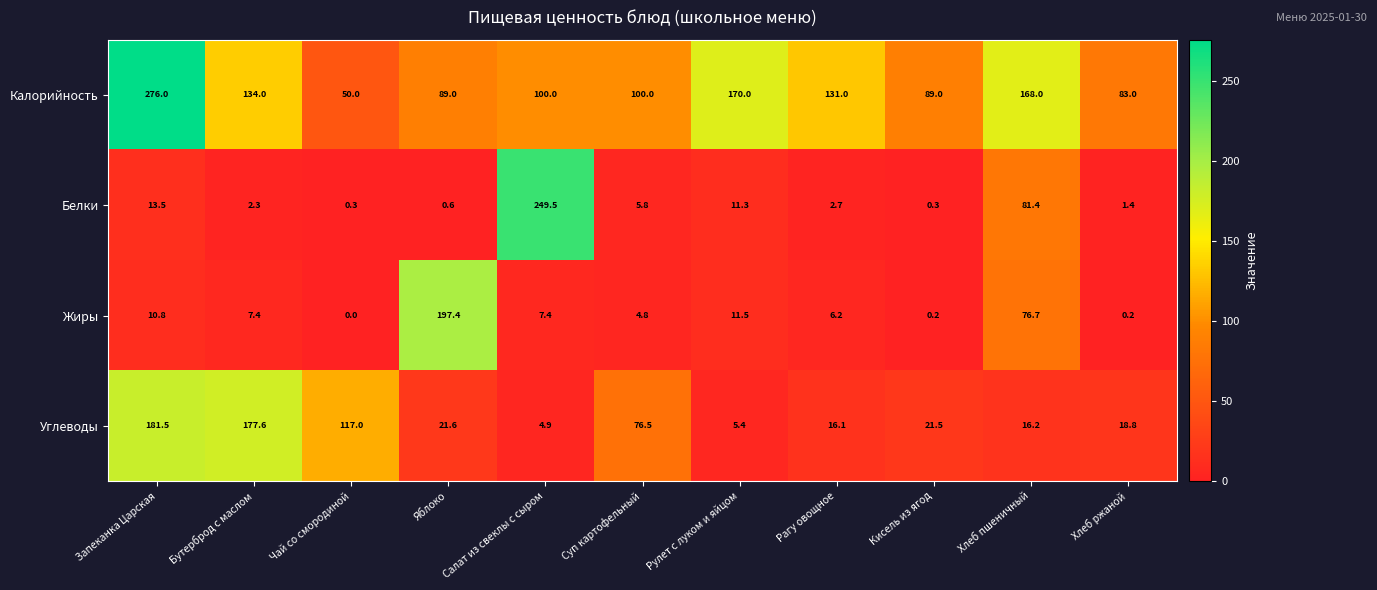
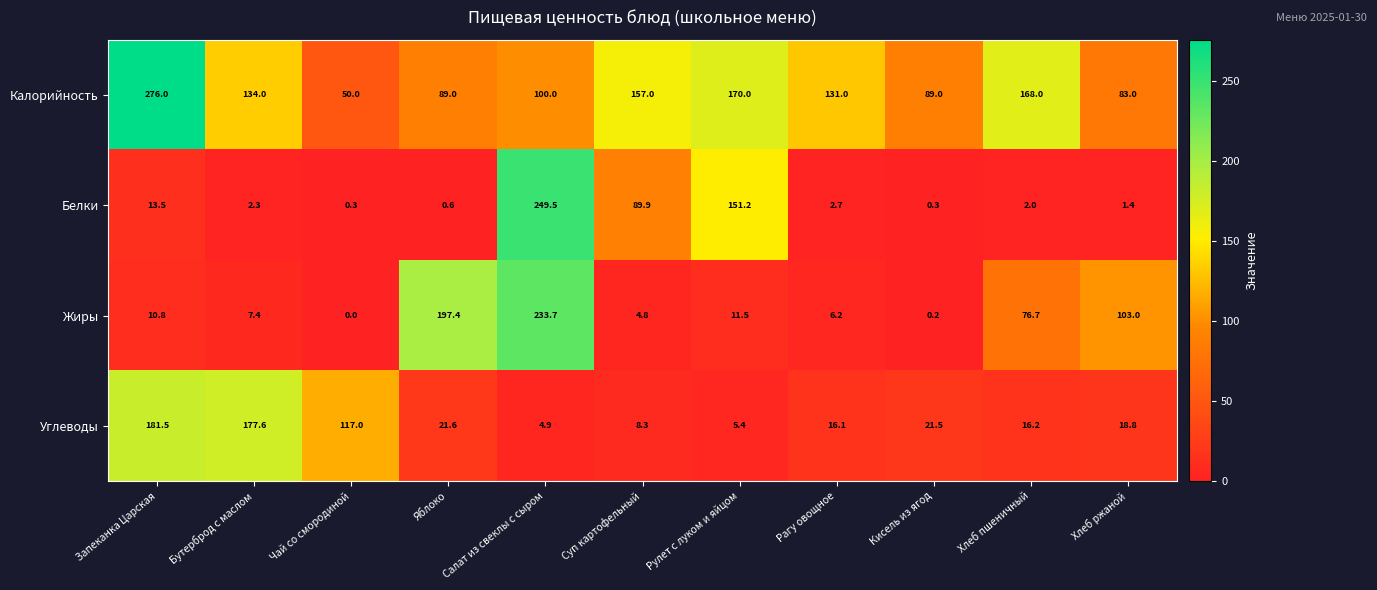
  {
    "Калорийность": {
      "Запеканка Царская": 276.0,
      "Бутерброд с маслом": 134.0,
      "Чай со смородиной": 50.0,
      "Яблоко": 89.0,
      "Салат из свеклы с сыром": 100.0,
-     "Суп картофельный": 100.0,
+     "Суп картофельный": 157.0,
      "Рулет с луком и яйцом": 170.0,
      "Рагу овощное": 131.0,
      "Кисель из ягод": 89.0,
      "Хлеб пшеничный": 168.0,
      "Хлеб ржаной": 83.0
    },
    "Белки": {
      "Запеканка Царская": 13.5,
      "Бутерброд с маслом": 2.3,
      "Чай со смородиной": 0.3,
      "Яблоко": 0.6,
      "Салат из свеклы с сыром": 249.5,
-     "Суп картофельный": 5.8,
-     "Рулет с луком и яйцом": 11.3,
+     "Суп картофельный": 89.9,
+     "Рулет с луком и яйцом": 151.2,
      "Рагу овощное": 2.7,
      "Кисель из ягод": 0.3,
-     "Хлеб пшеничный": 81.4,
+     "Хлеб пшеничный": 2.0,
      "Хлеб ржаной": 1.4
    },
    "Жиры": {
      "Запеканка Царская": 10.8,
      "Бутерброд с маслом": 7.4,
      "Чай со смородиной": 0.0,
      "Яблоко": 197.4,
-     "Салат из свеклы с сыром": 7.4,
+     "Салат из свеклы с сыром": 233.7,
      "Суп картофельный": 4.8,
      "Рулет с луком и яйцом": 11.5,
      "Рагу овощное": 6.2,
      "Кисель из ягод": 0.2,
      "Хлеб пшеничный": 76.7,
-     "Хлеб ржаной": 0.2
+     "Хлеб ржаной": 103.0
    },
    "Углеводы": {
      "Запеканка Царская": 181.5,
      "Бутерброд с маслом": 177.6,
      "Чай со смородиной": 117.0,
      "Яблоко": 21.6,
      "Салат из свеклы с сыром": 4.9,
-     "Суп картофельный": 76.5,
+     "Суп картофельный": 8.3,
      "Рулет с луком и яйцом": 5.4,
      "Рагу овощное": 16.1,
      "Кисель из ягод": 21.5,
      "Хлеб пшеничный": 16.2,
      "Хлеб ржаной": 18.8
    }
  }
